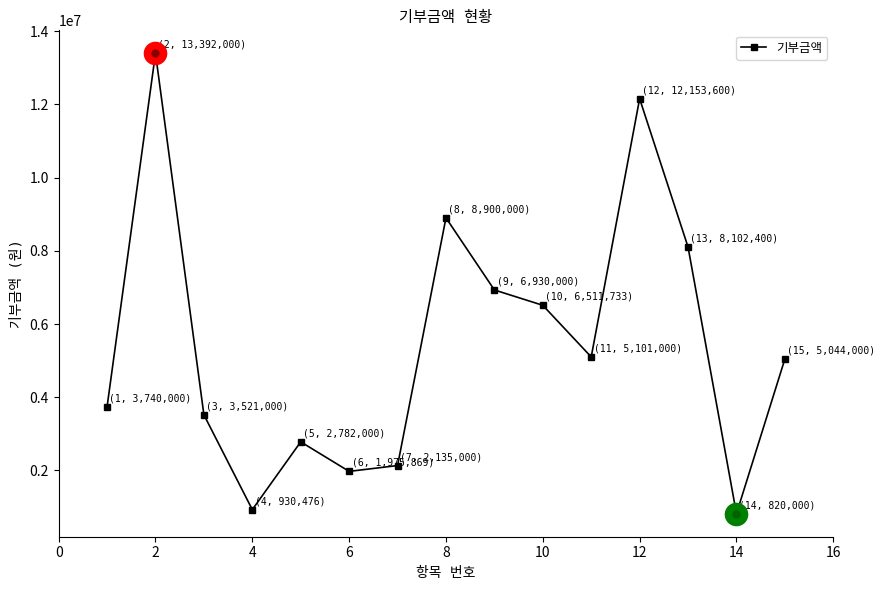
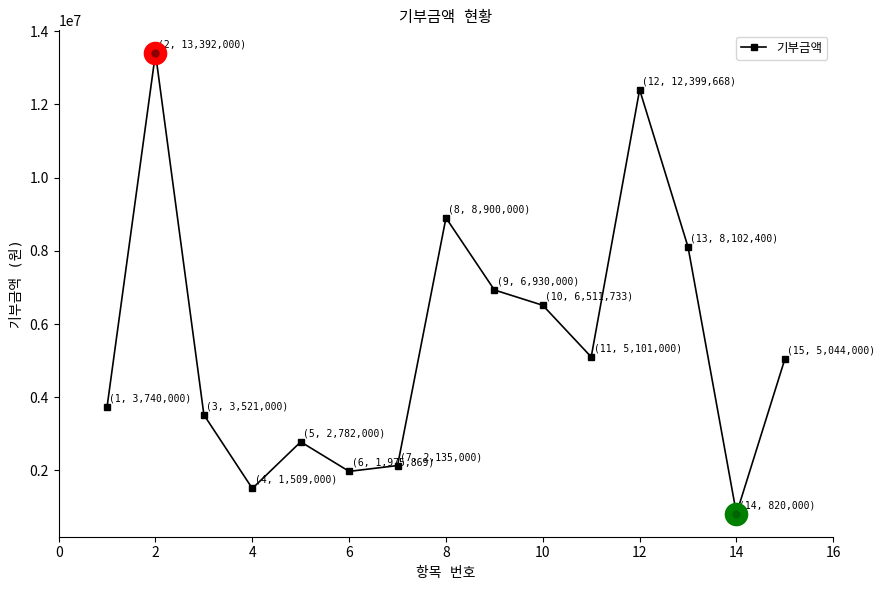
  {
    "기부금액": {
-     "4": "930,476",
+     "4": "1,509,000",
      "8": "8,900,000",
      "10": "6,511,733",
-     "12": "12,153,600"
+     "12": "12,399,668"
    }
  }
